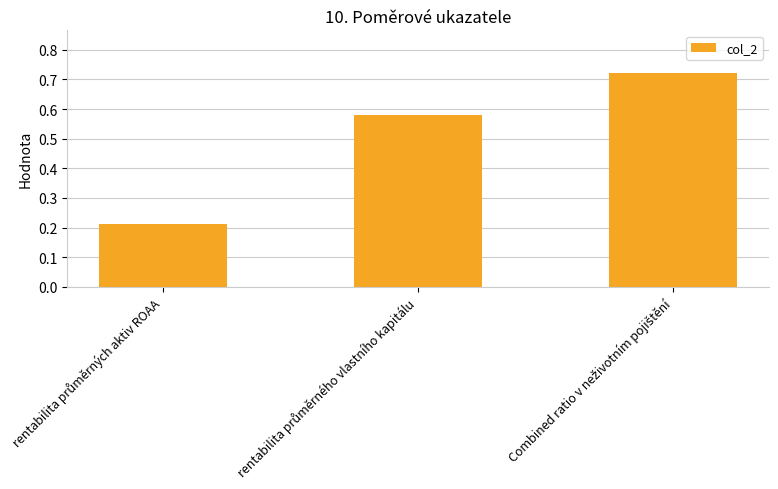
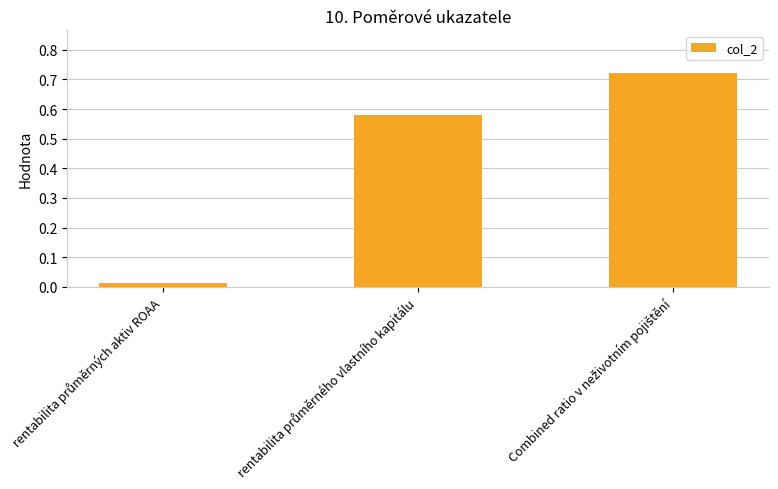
  {
-   "rentabilita průměrných aktiv ROAA": 0.21,
+   "rentabilita průměrných aktiv ROAA": 0.01,
    "rentabilita průměrného vlastního kapitálu": 0.58,
    "Combined ratio v neživotním pojištění": 0.72
  }
